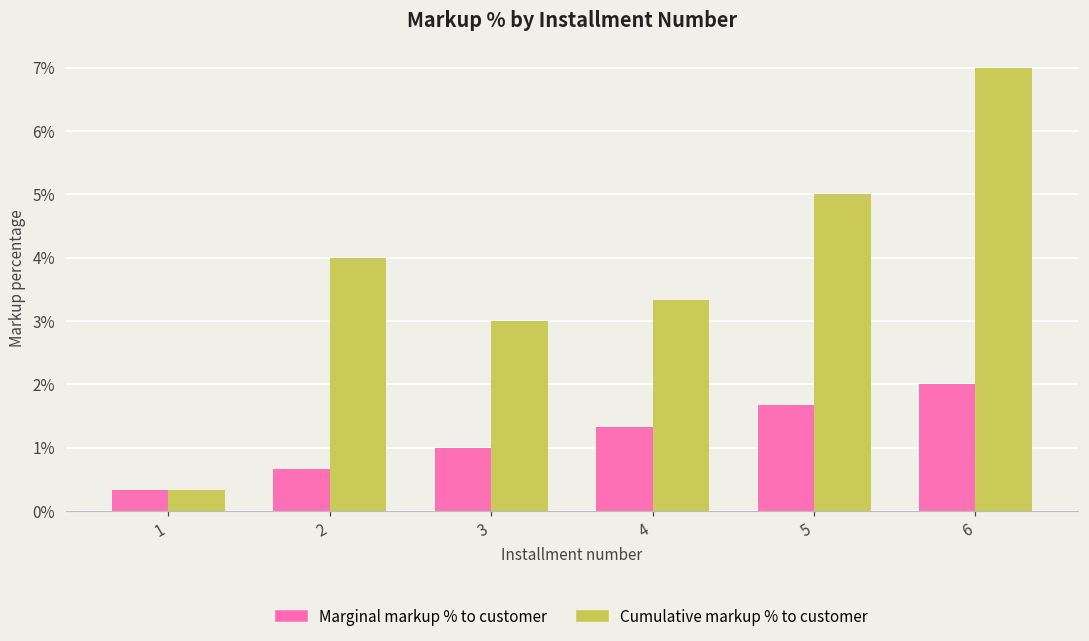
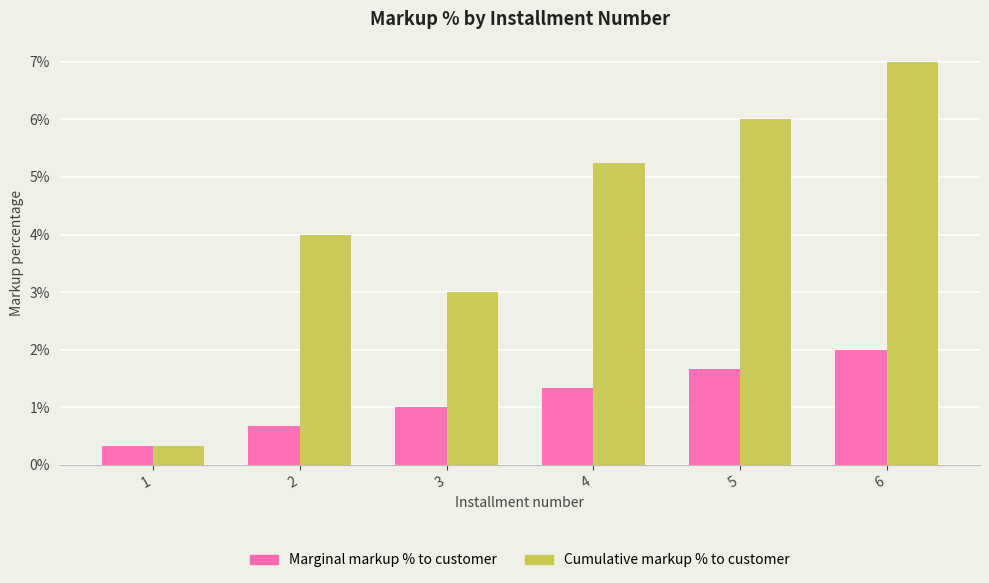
  {
    "Marginal markup % to customer": {
      "1": "0.3%",
      "2": "0.7%",
      "3": "1.0%",
      "4": "1.3%",
      "5": "1.7%",
      "6": "2.0%"
    },
    "Cumulative markup % to customer": {
      "1": "0.3%",
      "2": "4.0%",
      "3": "3.0%",
-     "4": "3.3%",
-     "5": "5.0%",
+     "4": "5.2%",
+     "5": "6.0%",
      "6": "7.0%"
    }
  }
